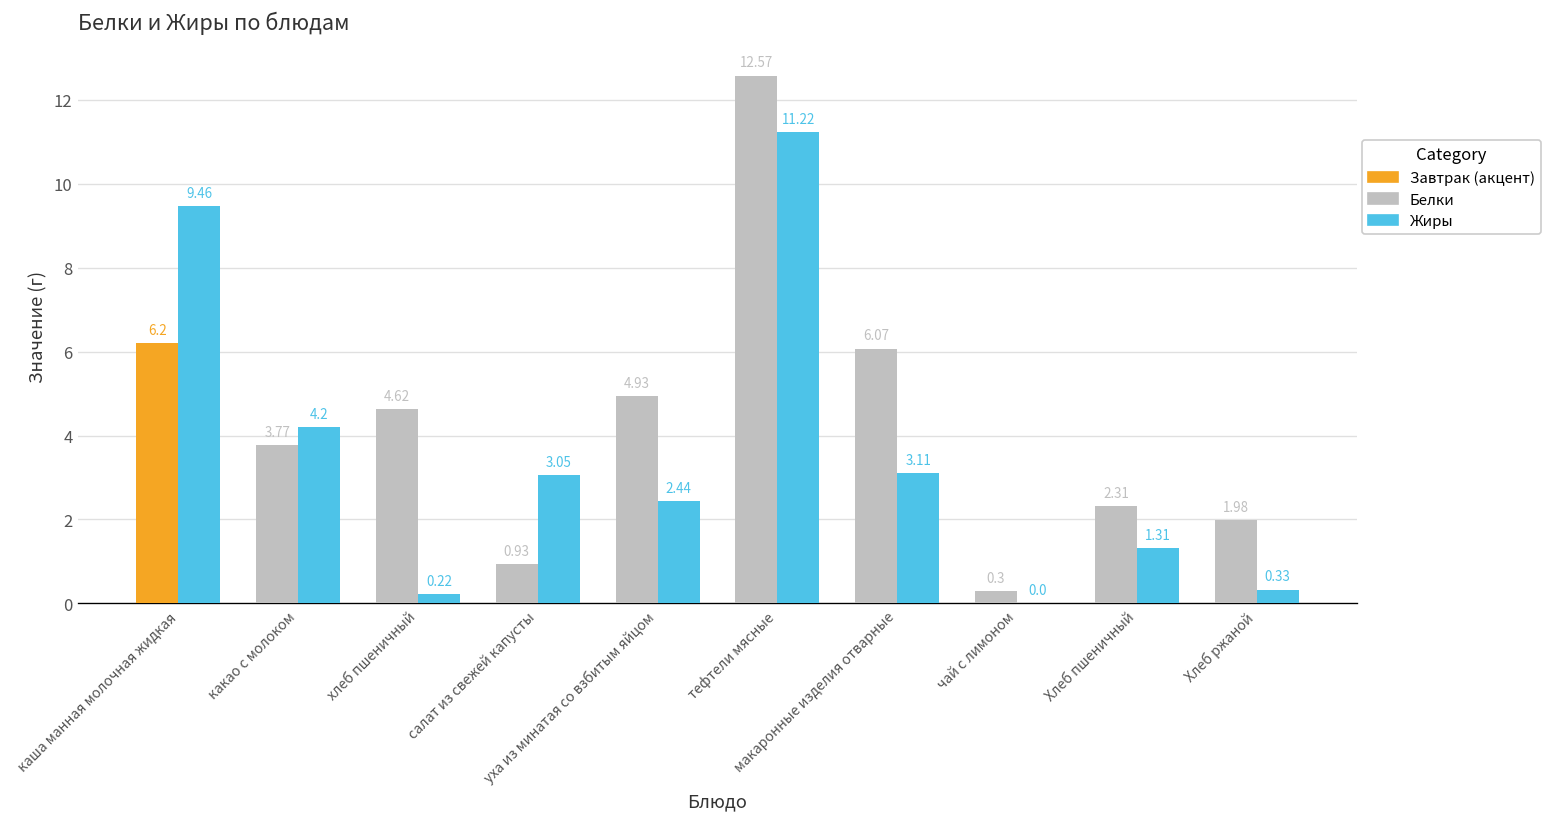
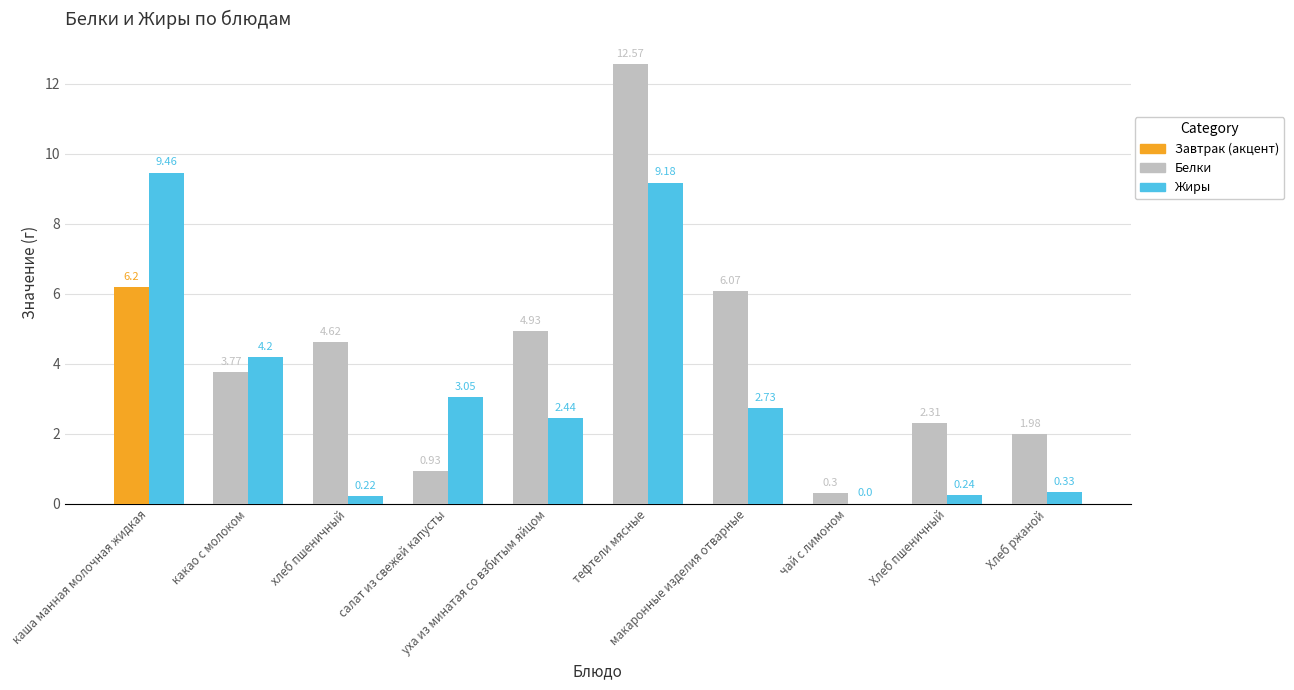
  {
    "Жиры": {
      "каша манная молочная жидкая": 9.46,
      "какао с молоком": 4.2,
      "хлеб пшеничный": 0.22,
      "салат из свежей капусты": 3.05,
      "уха из минатая со взбитым яйцом": 2.44,
-     "тефтели мясные": 11.22,
-     "макаронные изделия отварные": 3.11,
+     "тефтели мясные": 9.18,
+     "макаронные изделия отварные": 2.73,
      "чай с лимоном": 0.0,
-     "Хлеб пшеничный": 1.31,
+     "Хлеб пшеничный": 0.24,
      "Хлеб ржаной": 0.33
    }
  }
